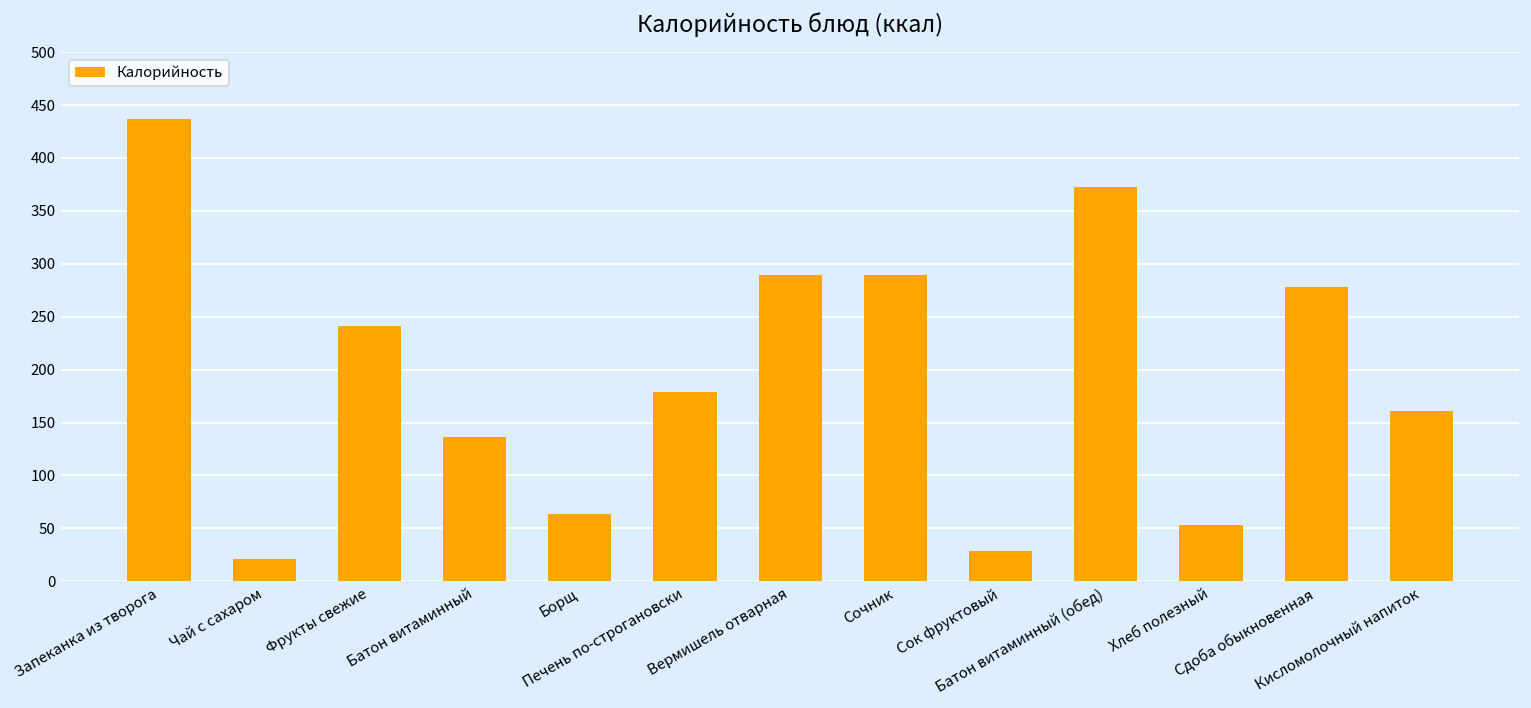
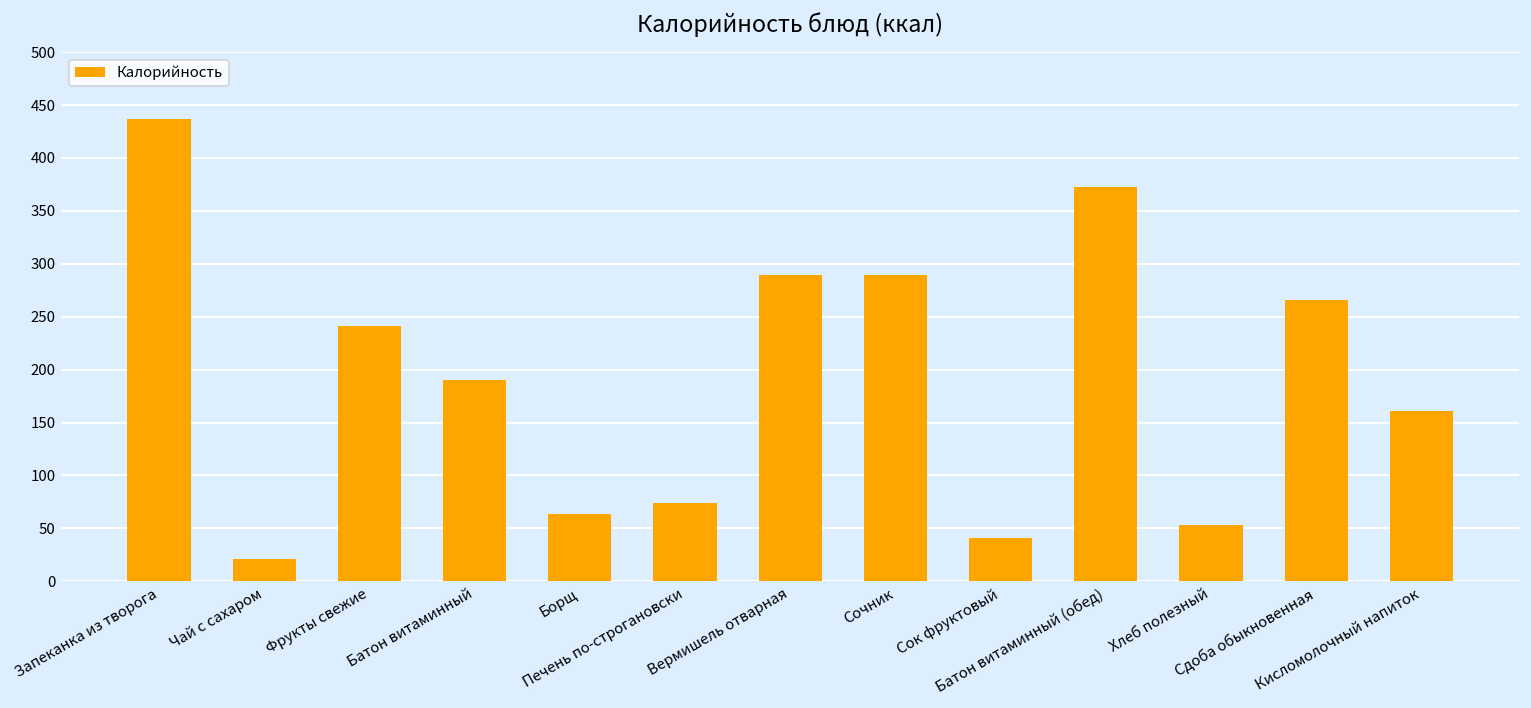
  {
    "Запеканка из творога": 440,
    "Чай с сахаром": 20,
    "Фрукты свежие": 240,
-   "Батон витаминный": 140,
+   "Батон витаминный": 190,
    "Борщ": 60,
-   "Печень по-строгановски": 180,
+   "Печень по-строгановски": 70,
    "Вермишель отварная": 290,
    "Сочник": 290,
-   "Сок фруктовый": 30,
+   "Сок фруктовый": 40,
    "Батон витаминный (обед)": 370,
    "Хлеб полезный": 50,
-   "Сдоба обыкновенная": 280,
+   "Сдоба обыкновенная": 270,
    "Кисломолочный напиток": 160
  }
